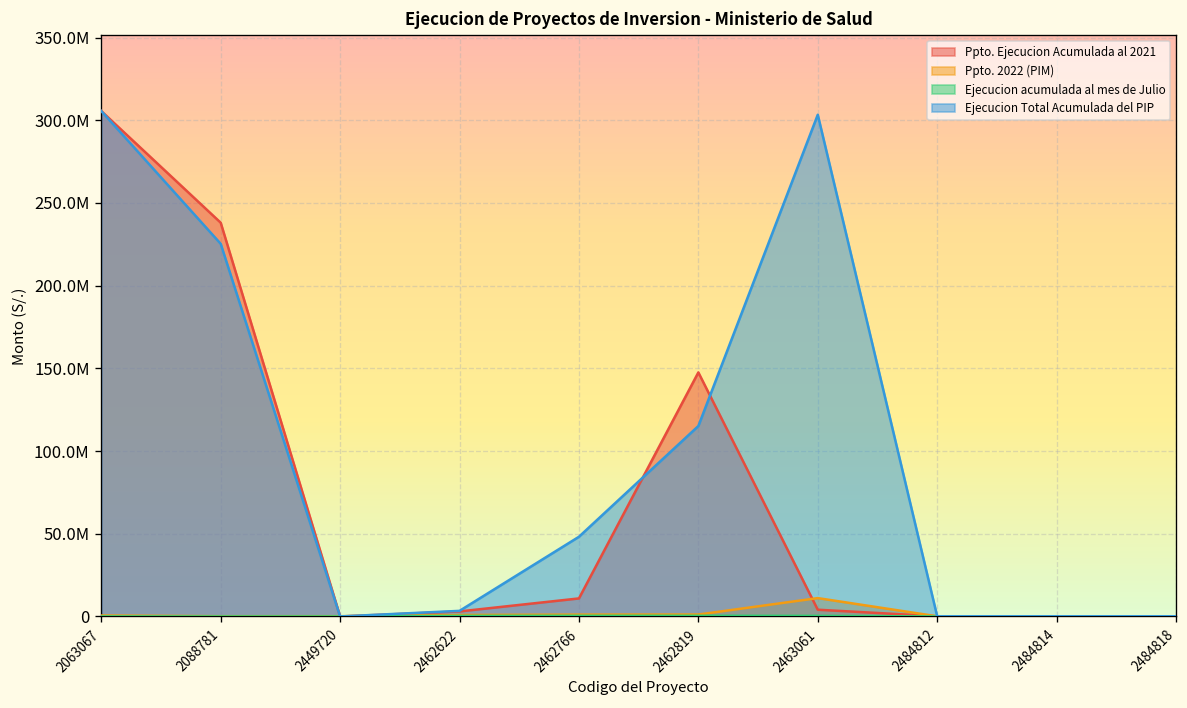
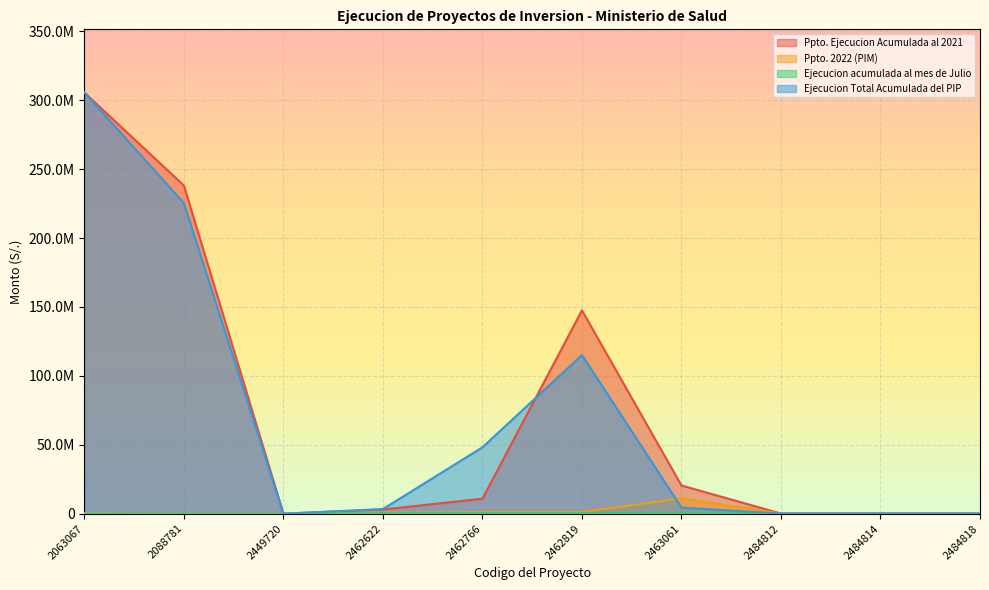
  {
    "Ppto. Ejecucion Acumulada al 2021": {
      "2088781": 238000000,
      "2462766": 11000000,
      "2462819": 148000000,
-     "2463061": 4000000
+     "2463061": 20000000
    },
    "Ppto. 2022 (PIM)": {
      "2463061": 11000000
    },
    "Ejecucion acumulada al mes de Julio": {
      "2463061": 0
    },
    "Ejecucion Total Acumulada del PIP": {
      "2088781": 225000000,
      "2462766": 48000000,
      "2462819": 115000000,
-     "2463061": 303000000
+     "2463061": 4000000
    }
  }
